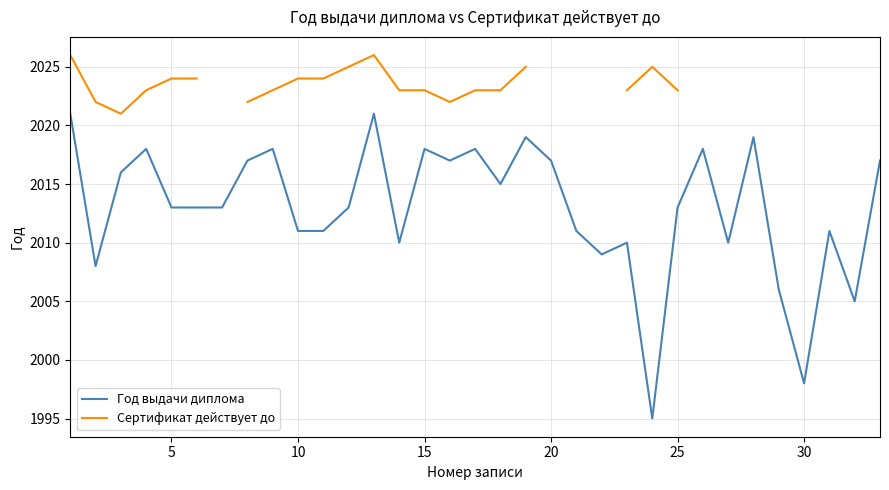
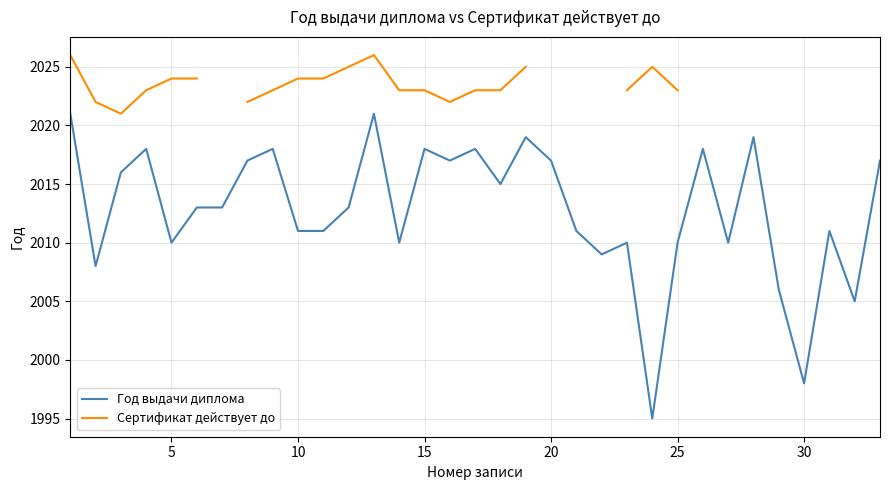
  {
    "Год выдачи диплома": {
-     "5": 2013,
+     "5": 2010,
      "10": 2011,
      "15": 2018,
      "20": 2017,
-     "25": 2013,
+     "25": 2010,
      "30": 1998
    },
    "Сертификат действует до": {
      "5": 2024,
      "10": 2024,
      "15": 2023,
      "25": 2023
    }
  }
